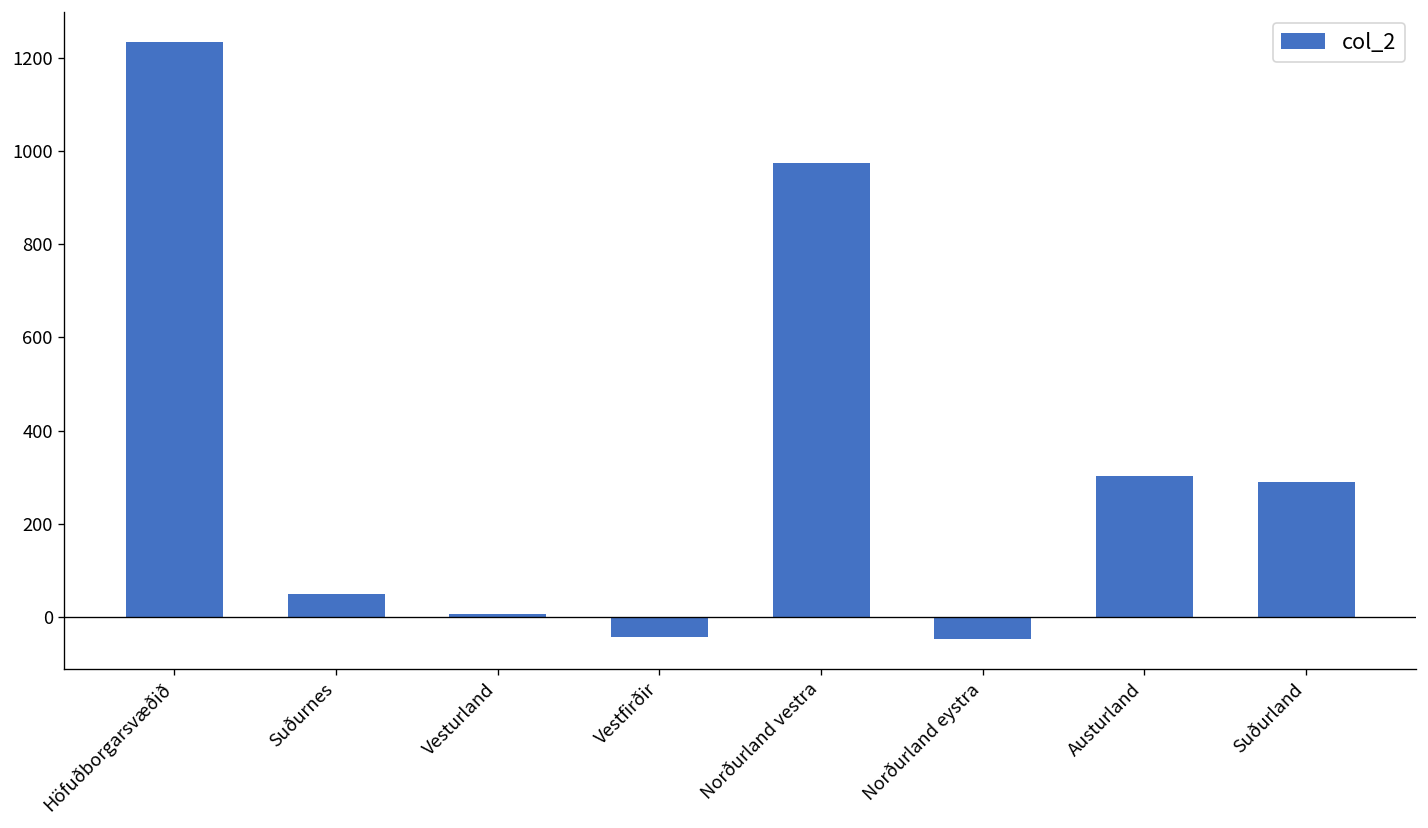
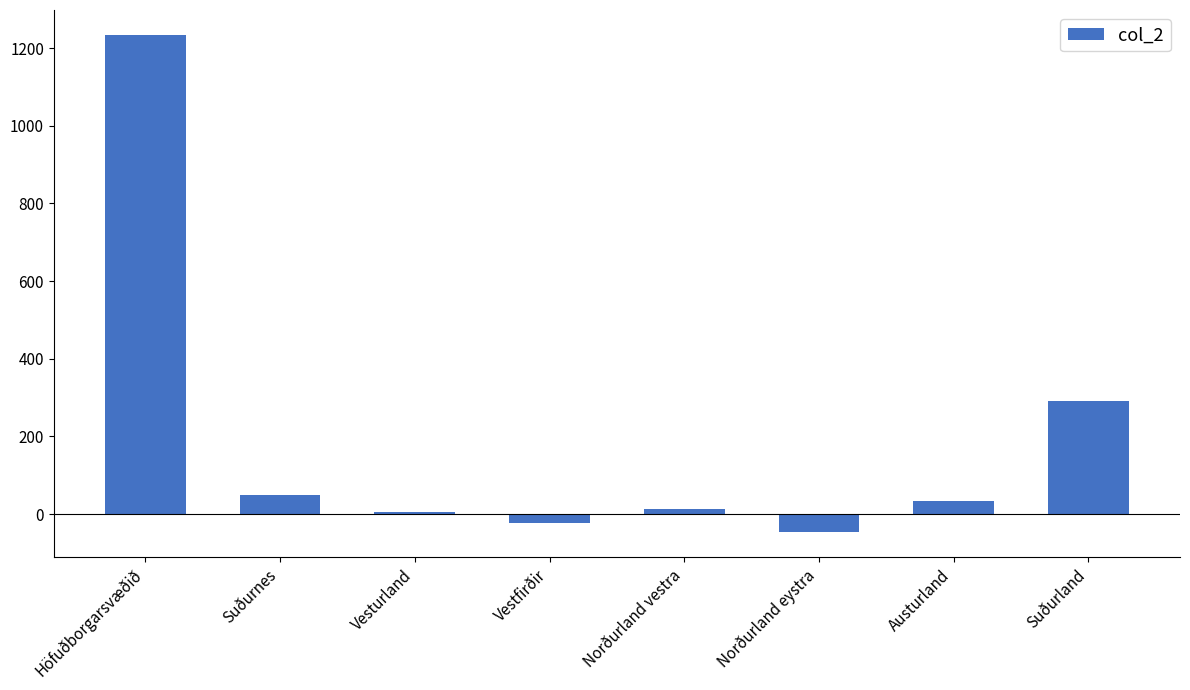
  {
    "Höfuðborgarsvæðið": 1230,
    "Suðurnes": 50,
-   "Vestfirðir": -40,
-   "Norðurland vestra": 970,
+   "Vestfirðir": -20,
+   "Norðurland vestra": 10,
    "Norðurland eystra": -50,
-   "Austurland": 300,
+   "Austurland": 30,
    "Suðurland": 290
  }
